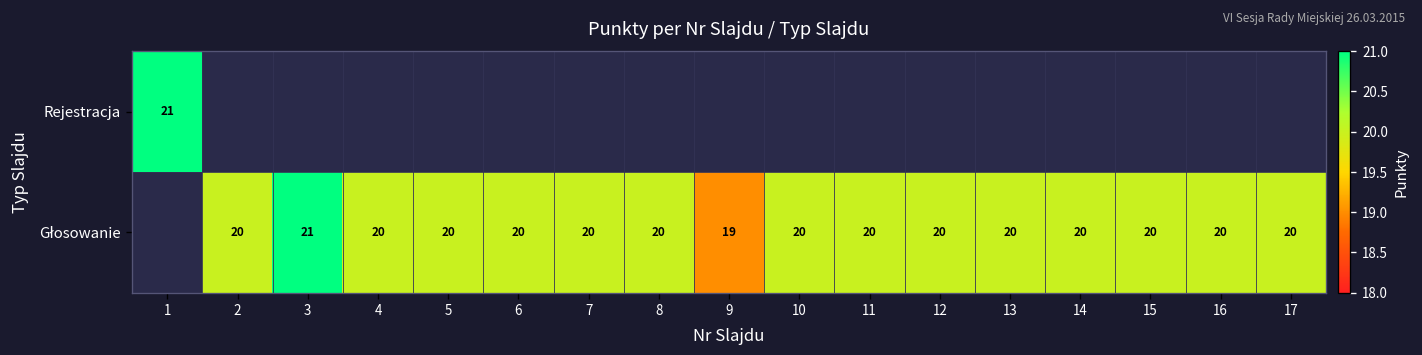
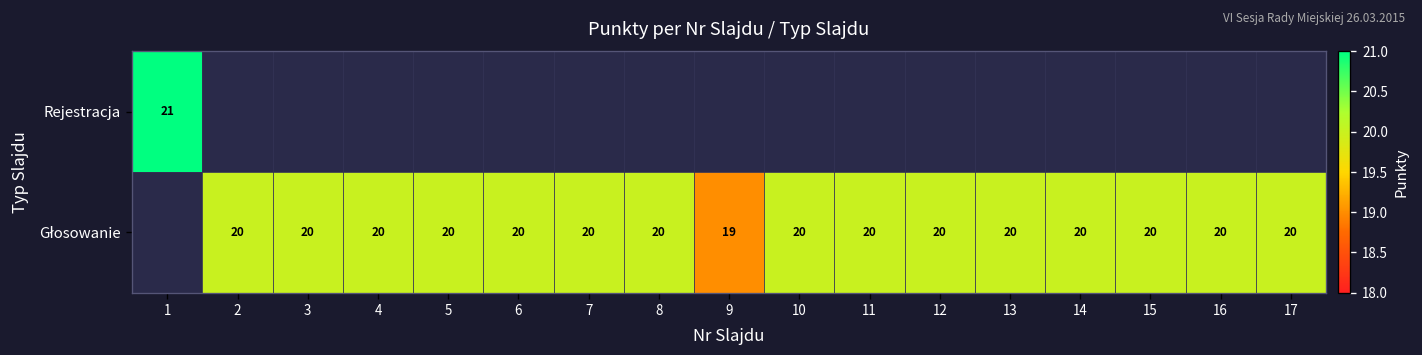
  {
    "Rejestracja": {
      "1": 21
    },
    "Głosowanie": {
      "2": 20,
-     "3": 21,
+     "3": 20,
      "4": 20,
      "5": 20,
      "6": 20,
      "7": 20,
      "8": 20,
      "9": 19,
      "10": 20,
      "11": 20,
      "12": 20,
      "13": 20,
      "14": 20,
      "15": 20,
      "16": 20,
      "17": 20
    }
  }
